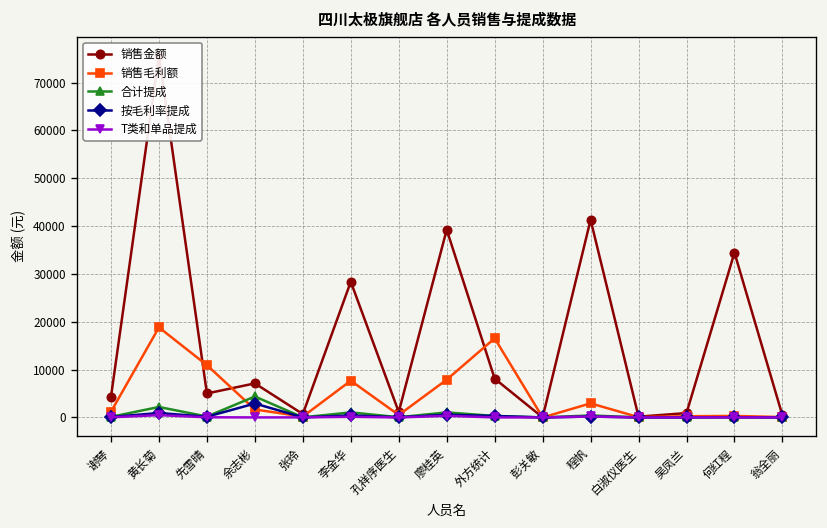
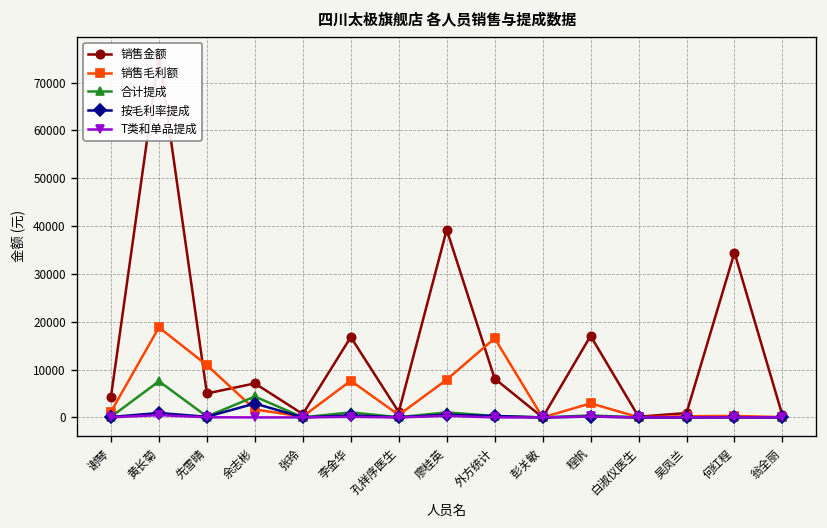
  {
    "销售金额": {
      "谢琴": 4000,
      "先雪晴": 5000,
      "余志彬": 7000,
-     "李金华": 28000,
+     "李金华": 17000,
      "廖桂英": 39000,
      "外方统计": 8000,
-     "程帆": 41000,
+     "程帆": 17000,
      "吴凤兰": 1000,
      "何红程": 34000
    },
    "销售毛利额": {
      "谢琴": 1000,
      "黄长菊": 19000,
      "先雪晴": 11000,
      "余志彬": 2000,
      "李金华": 8000,
      "廖桂英": 8000,
      "外方统计": 17000,
      "程帆": 3000
    },
    "合计提成": {
-     "黄长菊": 2000,
+     "黄长菊": 8000,
      "余志彬": 4000,
      "李金华": 1000
    },
    "按毛利率提成": {
      "余志彬": 3000
    },
    "T类和单品提成": {
      "余志彬": 0
    }
  }
